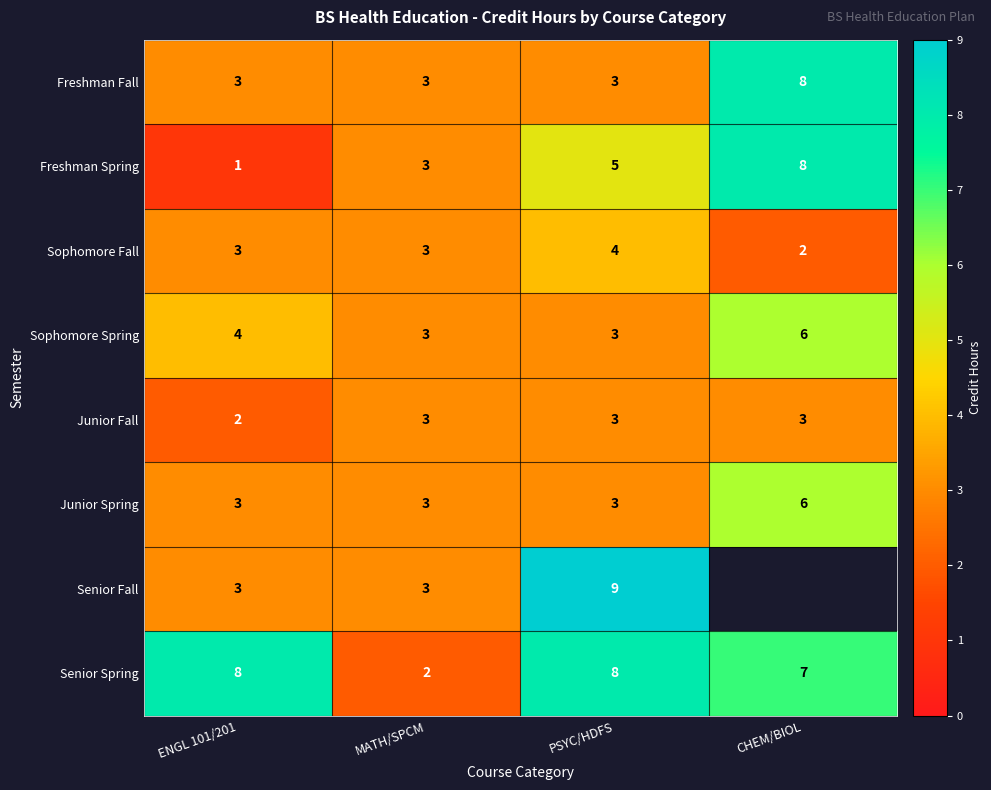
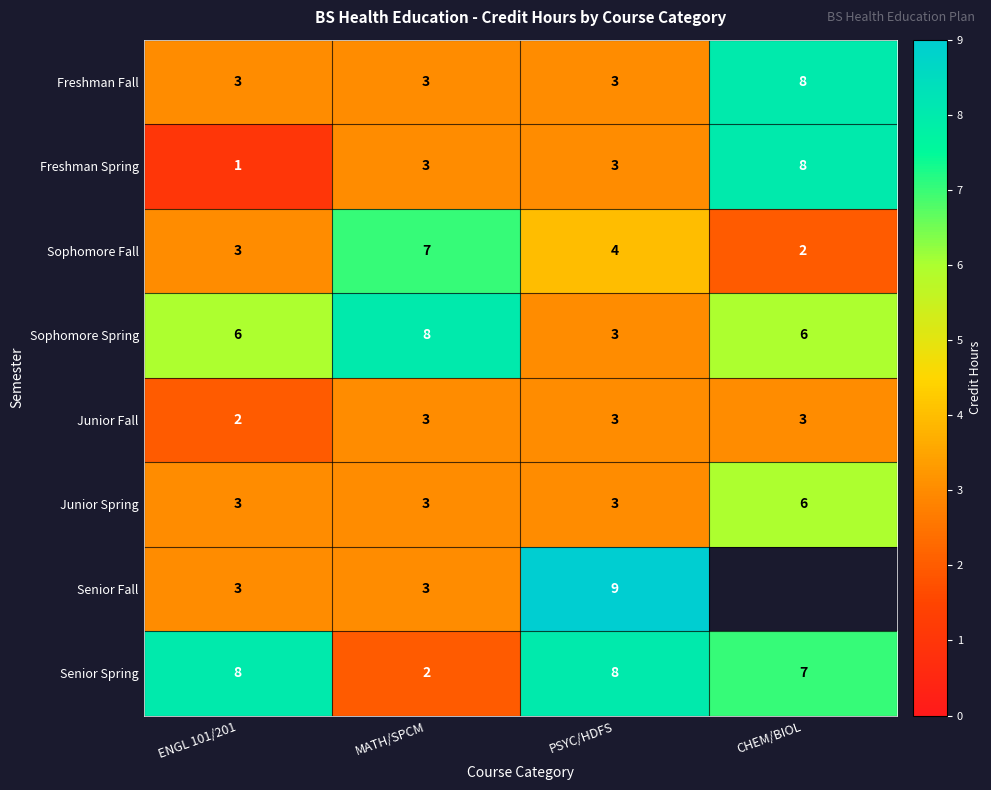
  {
    "Freshman Fall": {
      "ENGL 101/201": 3,
      "MATH/SPCM": 3,
      "PSYC/HDFS": 3,
      "CHEM/BIOL": 8
    },
    "Freshman Spring": {
      "ENGL 101/201": 1,
      "MATH/SPCM": 3,
-     "PSYC/HDFS": 5,
+     "PSYC/HDFS": 3,
      "CHEM/BIOL": 8
    },
    "Sophomore Fall": {
      "ENGL 101/201": 3,
-     "MATH/SPCM": 3,
+     "MATH/SPCM": 7,
      "PSYC/HDFS": 4,
      "CHEM/BIOL": 2
    },
    "Sophomore Spring": {
-     "ENGL 101/201": 4,
-     "MATH/SPCM": 3,
+     "ENGL 101/201": 6,
+     "MATH/SPCM": 8,
      "PSYC/HDFS": 3,
      "CHEM/BIOL": 6
    },
    "Junior Fall": {
      "ENGL 101/201": 2,
      "MATH/SPCM": 3,
      "PSYC/HDFS": 3,
      "CHEM/BIOL": 3
    },
    "Junior Spring": {
      "ENGL 101/201": 3,
      "MATH/SPCM": 3,
      "PSYC/HDFS": 3,
      "CHEM/BIOL": 6
    },
    "Senior Fall": {
      "ENGL 101/201": 3,
      "MATH/SPCM": 3,
      "PSYC/HDFS": 9
    },
    "Senior Spring": {
      "ENGL 101/201": 8,
      "MATH/SPCM": 2,
      "PSYC/HDFS": 8,
      "CHEM/BIOL": 7
    }
  }
